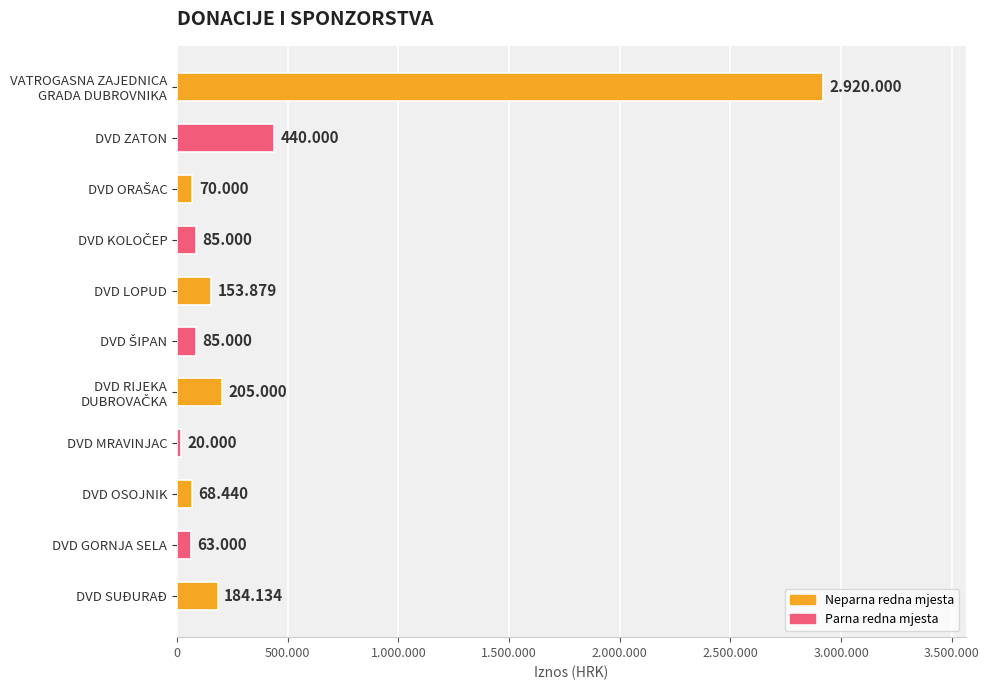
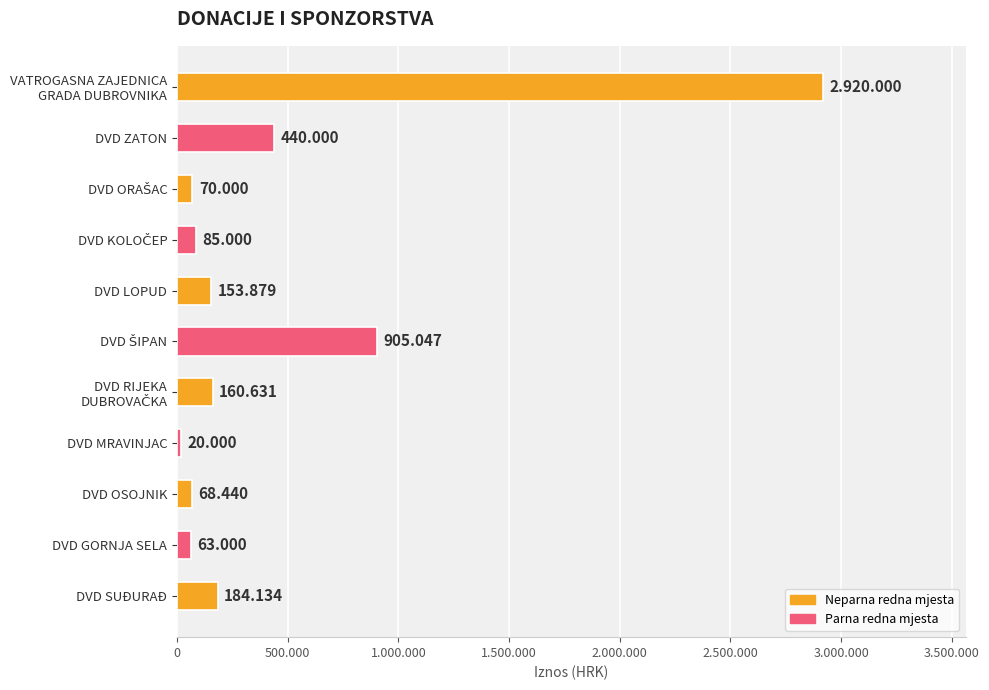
  {
-   "DVD ŠIPAN": 85.000,
-   "DVD RIJEKA DUBROVAČKA": 205.000
+   "DVD ŠIPAN": 905.047,
+   "DVD RIJEKA DUBROVAČKA": 160.631
  }
